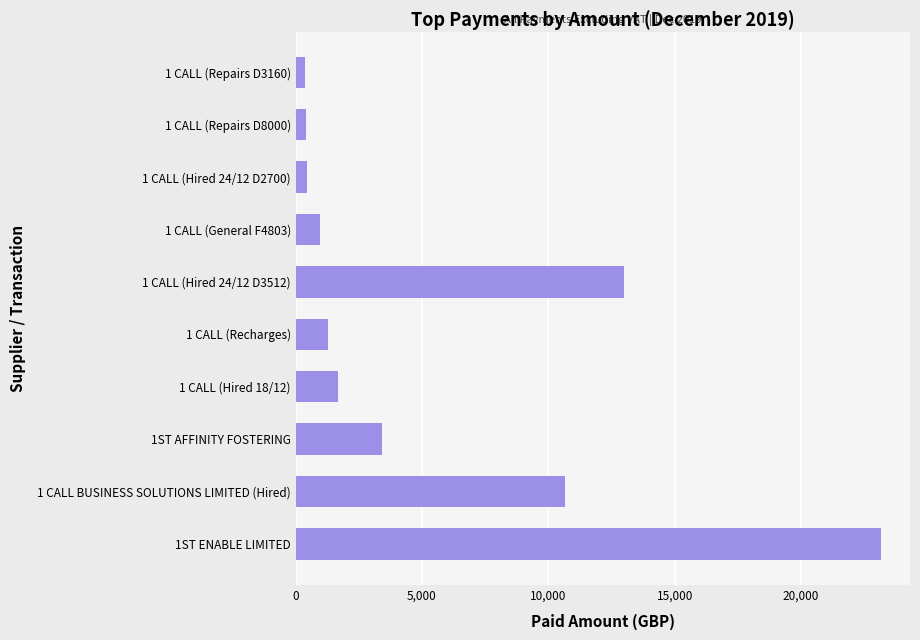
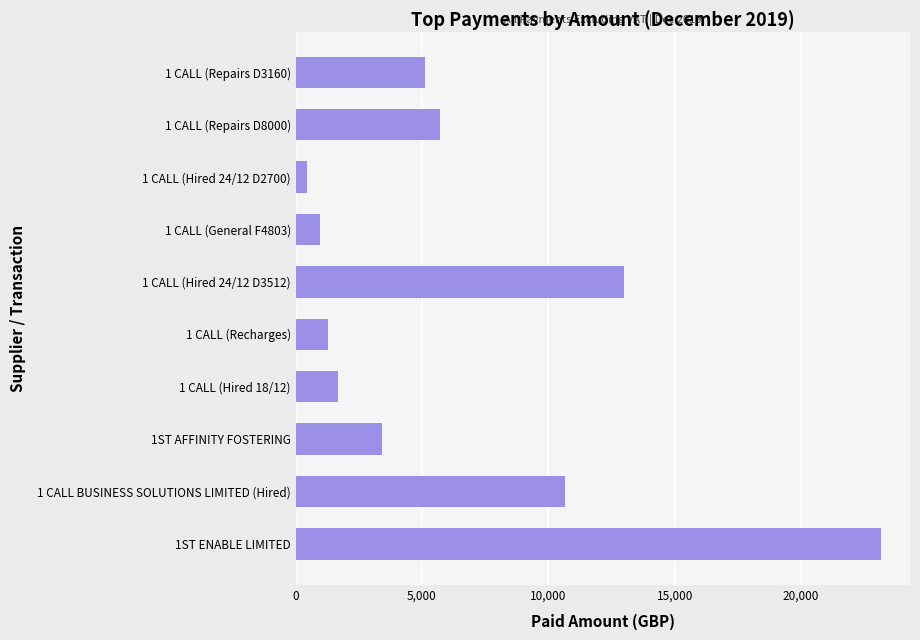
  {
-   "1 CALL (Repairs D3160)": "400",
-   "1 CALL (Repairs D8000)": "400",
+   "1 CALL (Repairs D3160)": "5,100",
+   "1 CALL (Repairs D8000)": "5,700",
    "1 CALL (Hired 24/12 D2700)": "400",
    "1 CALL (General F4803)": "900",
    "1 CALL (Hired 24/12 D3512)": "13,000",
    "1 CALL (Recharges)": "1,300",
    "1 CALL (Hired 18/12)": "1,700",
    "1ST AFFINITY FOSTERING": "3,400",
    "1 CALL BUSINESS SOLUTIONS LIMITED (Hired)": "10,700",
    "1ST ENABLE LIMITED": "23,200"
  }
